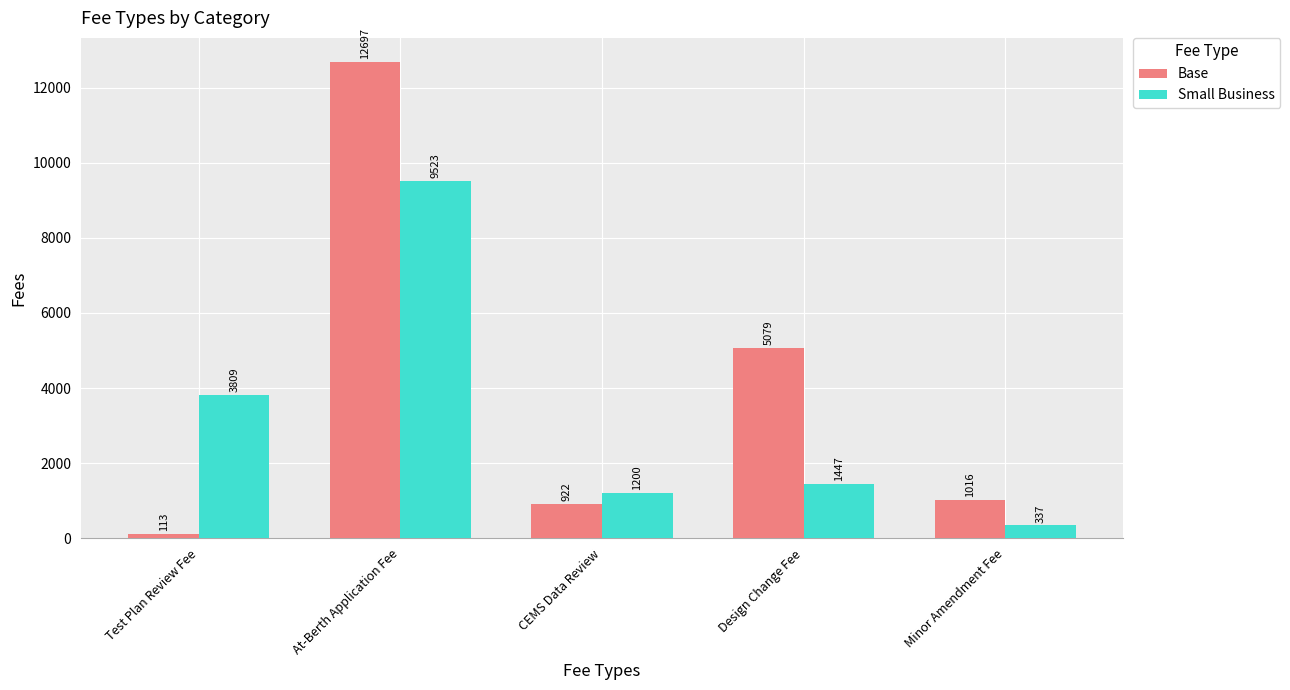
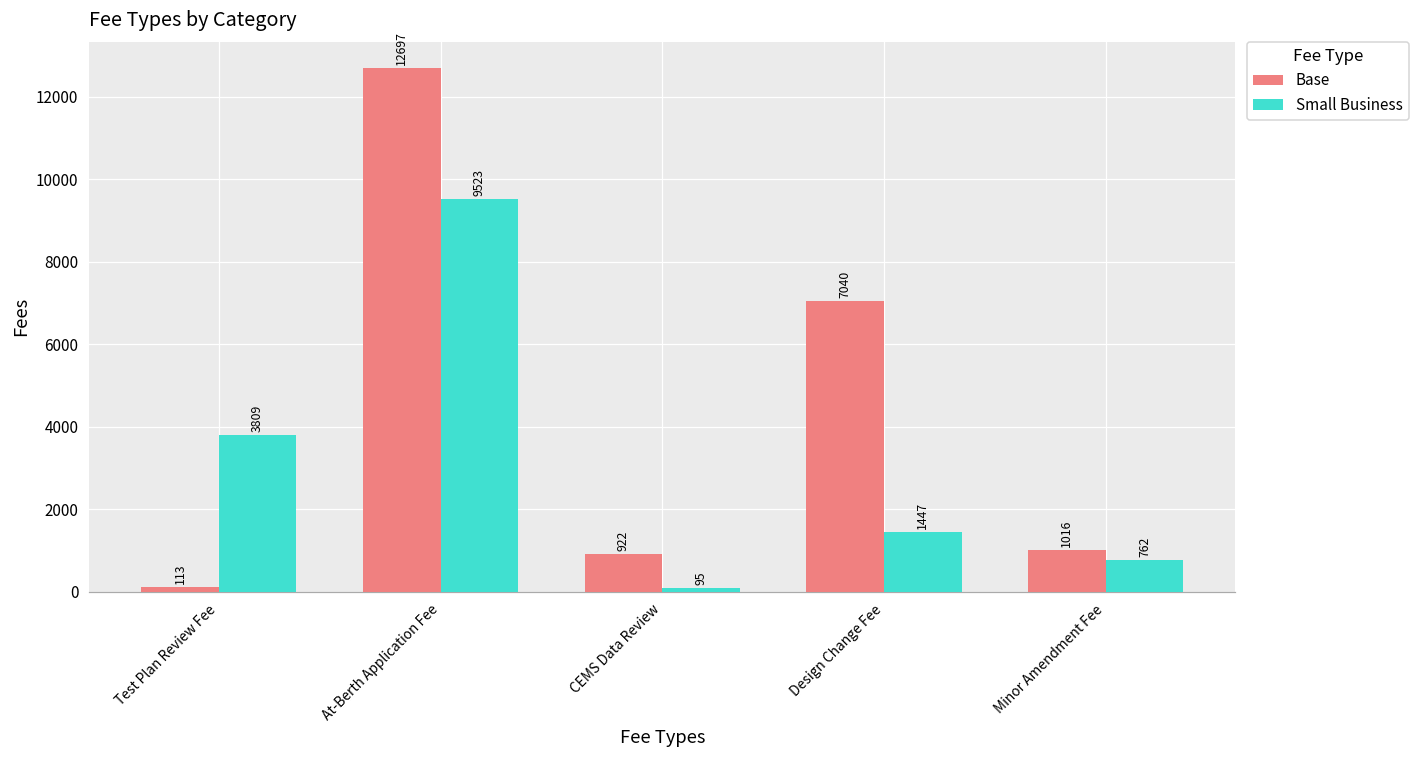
  {
    "Base": {
      "Test Plan Review Fee": 113,
      "At-Berth Application Fee": 12697,
      "CEMS Data Review": 922,
-     "Design Change Fee": 5079,
+     "Design Change Fee": 7040,
      "Minor Amendment Fee": 1016
    },
    "Small Business": {
      "Test Plan Review Fee": 3809,
      "At-Berth Application Fee": 9523,
-     "CEMS Data Review": 1200,
+     "CEMS Data Review": 95,
      "Design Change Fee": 1447,
-     "Minor Amendment Fee": 337
+     "Minor Amendment Fee": 762
    }
  }
